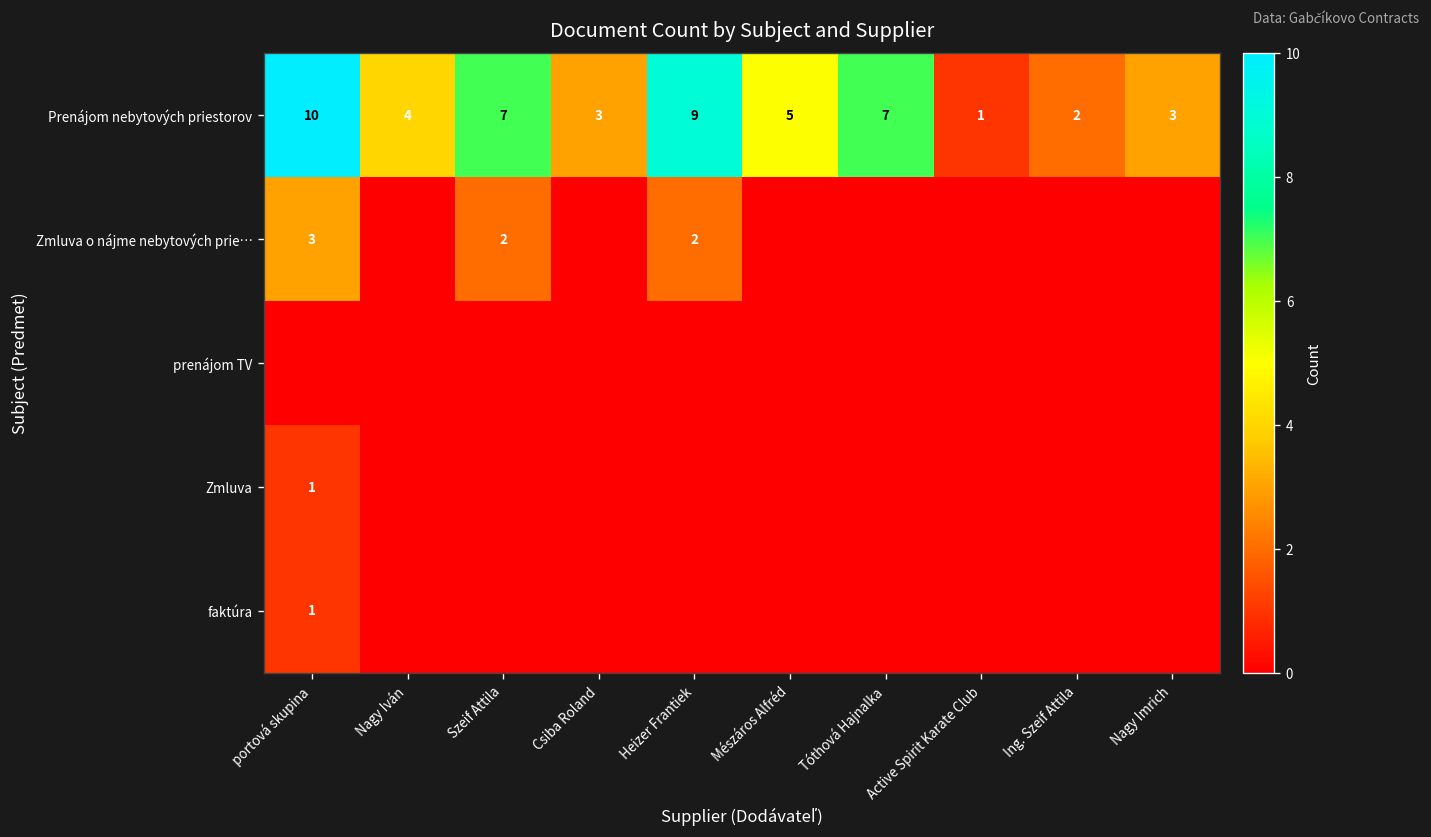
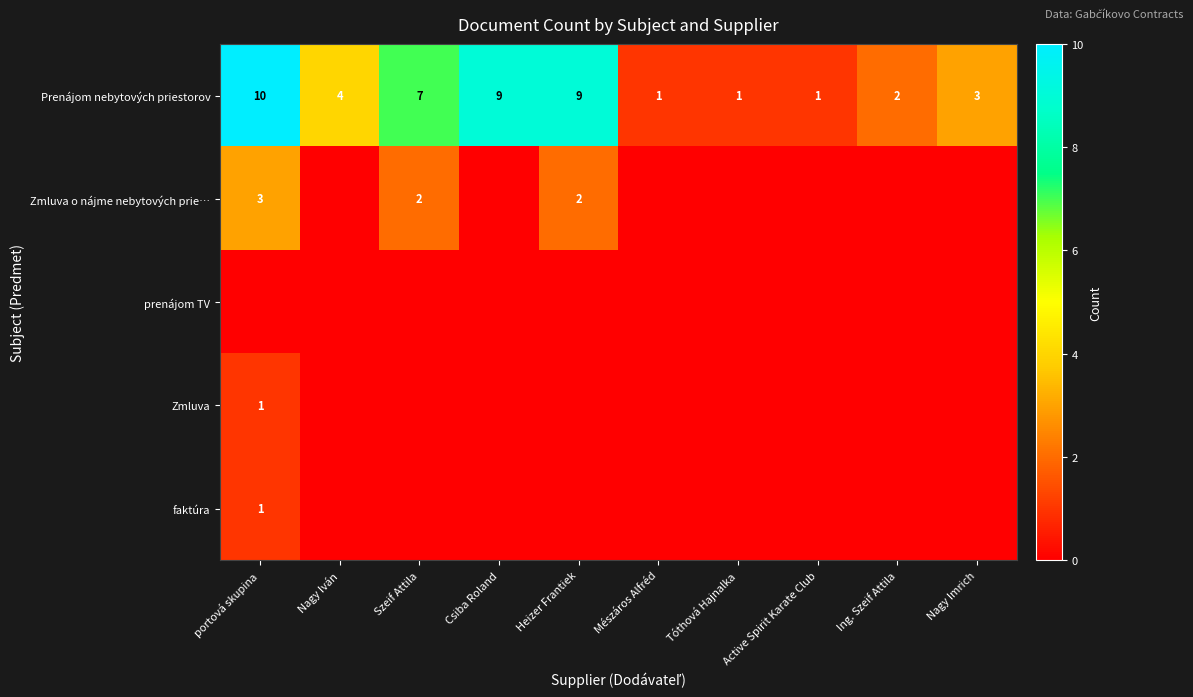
  {
    "Prenájom nebytových priestorov": {
      "portová skupina": 10,
      "Nagy Iván": 4,
      "Szeif Attila": 7,
-     "Csiba Roland": 3,
+     "Csiba Roland": 9,
      "Heizer Frantiek": 9,
-     "Mészáros Alfréd": 5,
-     "Tóthová Hajnalka": 7,
+     "Mészáros Alfréd": 1,
+     "Tóthová Hajnalka": 1,
      "Active Spirit Karate Club": 1,
      "Ing. Szeif Attila": 2,
      "Nagy Imrich": 3
    },
    "Zmluva o nájme nebytových prie…": {
      "portová skupina": 3,
      "Szeif Attila": 2,
      "Heizer Frantiek": 2
    },
    "Zmluva": {
      "portová skupina": 1
    },
    "faktúra": {
      "portová skupina": 1
    }
  }
